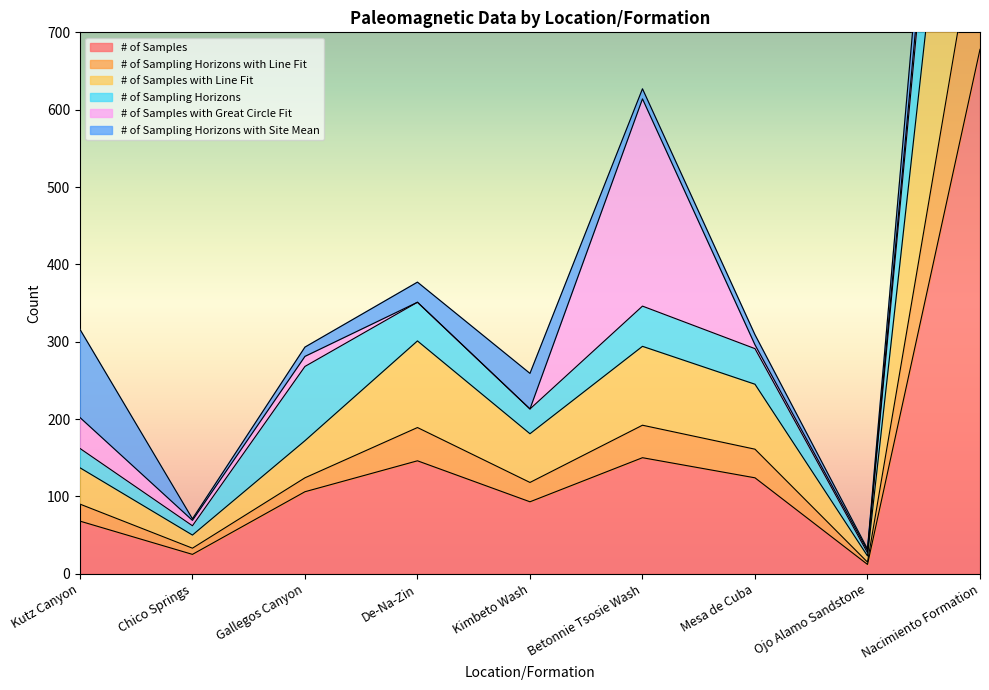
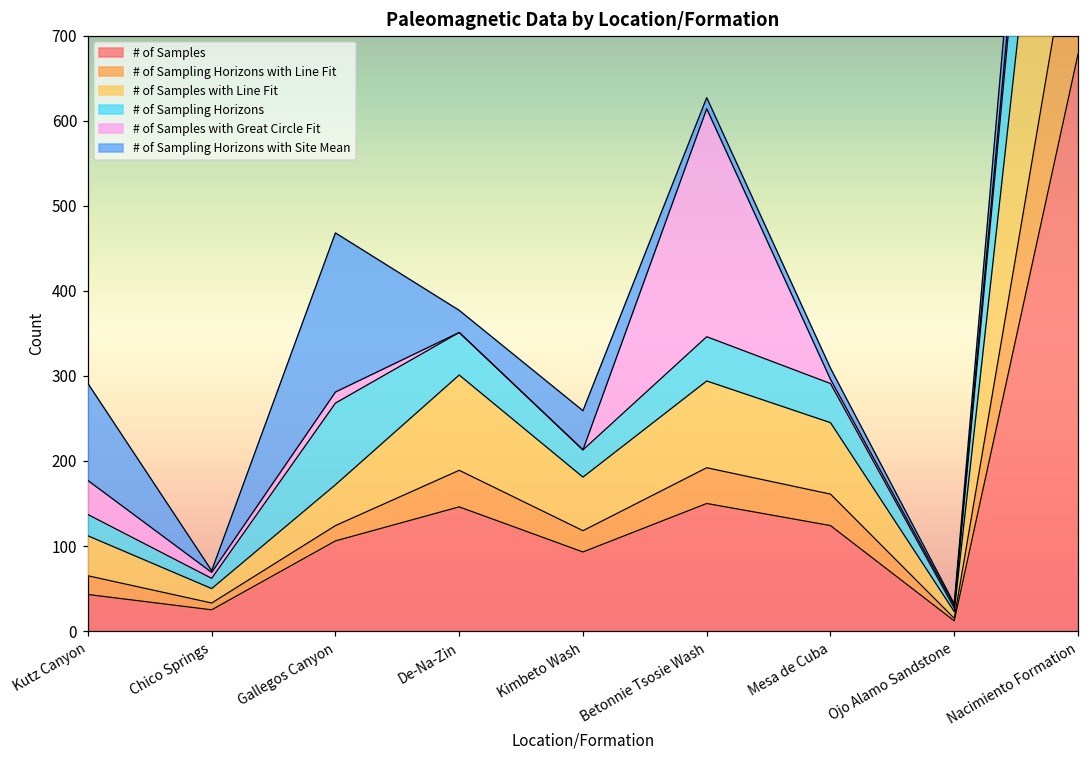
  {
    "# of Samples": {
-     "Kutz Canyon": 70,
+     "Kutz Canyon": 40,
      "Chico Springs": 30,
      "Gallegos Canyon": 110,
      "De-Na-Zin": 150,
      "Kimbeto Wash": 90,
      "Betonnie Tsosie Wash": 150,
      "Mesa de Cuba": 120,
      "Nacimiento Formation": 680
    },
    "# of Sampling Horizons": {
      "Kutz Canyon": 30,
      "Chico Springs": 10,
      "Gallegos Canyon": 100,
      "Betonnie Tsosie Wash": 50,
      "Mesa de Cuba": 50
    },
    "# of Samples with Great Circle Fit": {
      "Kutz Canyon": 40,
      "Gallegos Canyon": 10,
      "Betonnie Tsosie Wash": 270,
      "Mesa de Cuba": 10
    },
    "# of Sampling Horizons with Site Mean": {
      "Kutz Canyon": 110,
-     "Gallegos Canyon": 10,
+     "Gallegos Canyon": 190,
      "De-Na-Zin": 30,
      "Kimbeto Wash": 50,
      "Betonnie Tsosie Wash": 10,
      "Mesa de Cuba": 10
    }
  }
